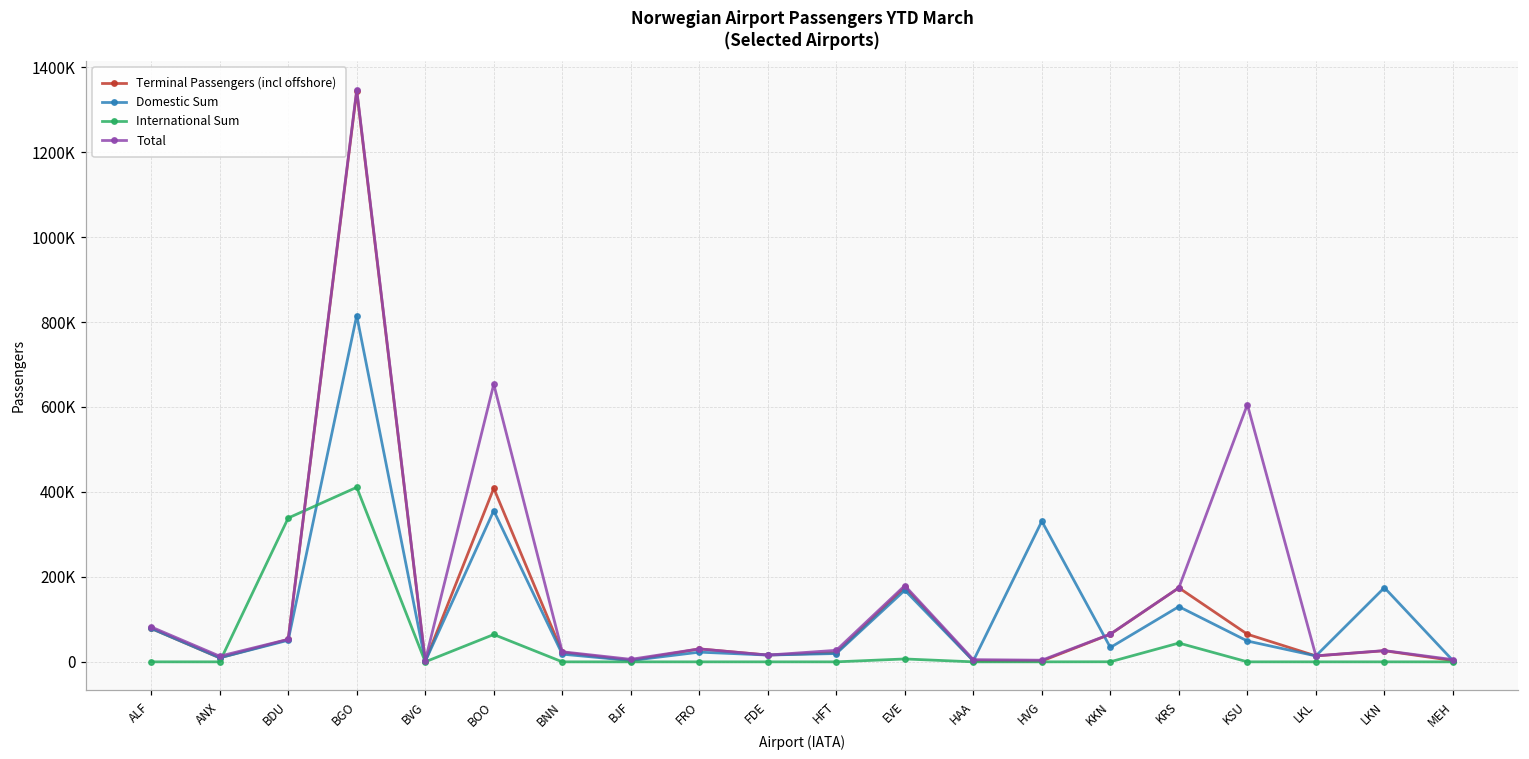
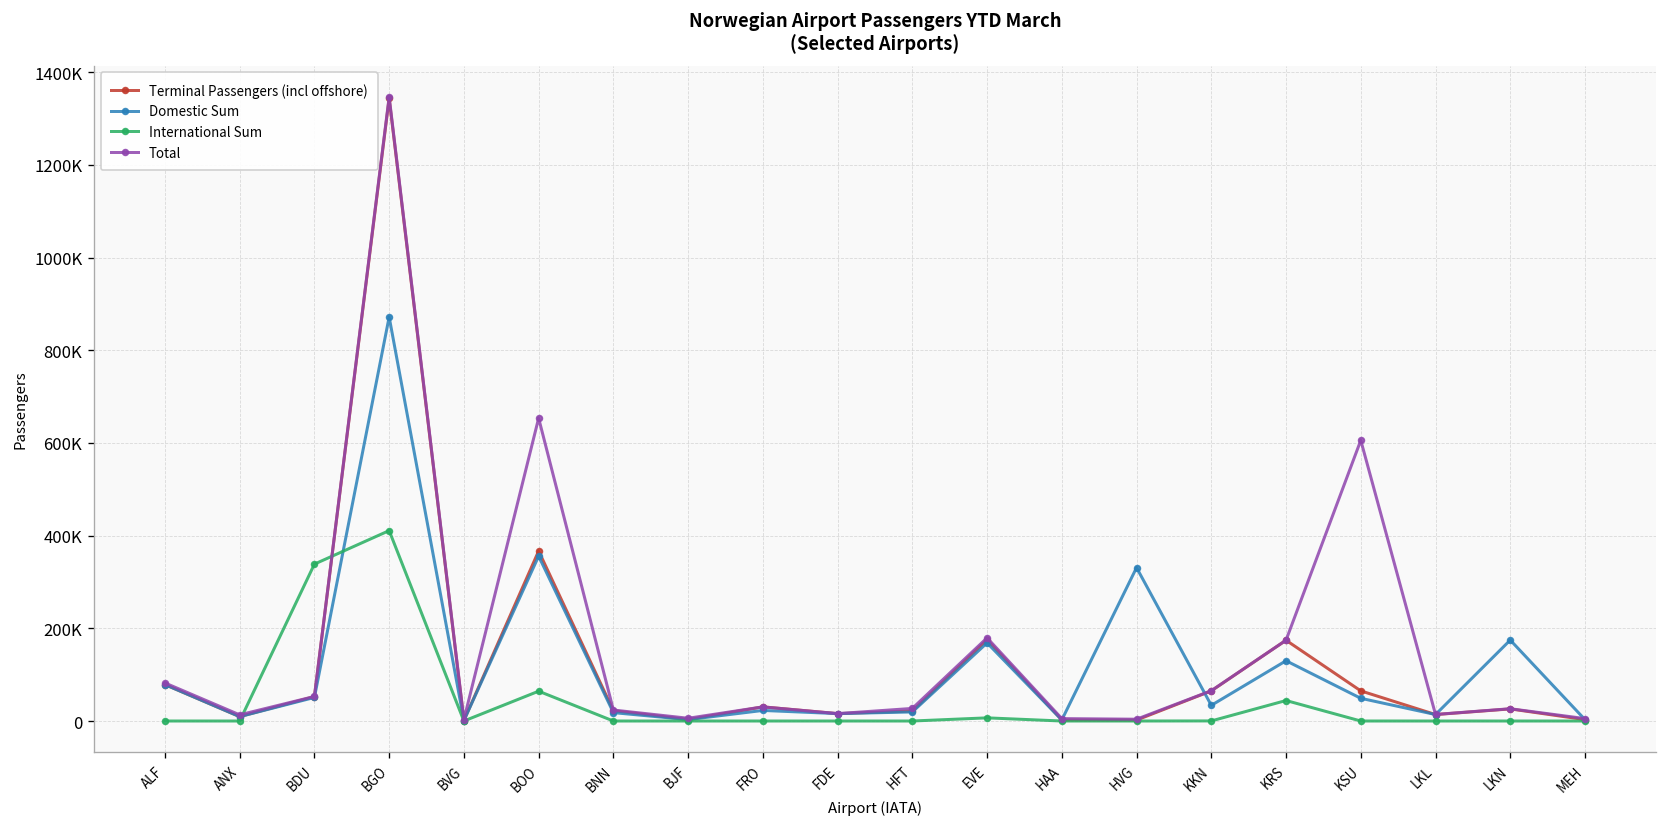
  {
    "Terminal Passengers (incl offshore)": {
-     "BOO": 410000,
+     "BOO": 370000,
      "KSU": 70000
    },
    "Domestic Sum": {
-     "BGO": 820000,
+     "BGO": 870000,
      "BOO": 360000,
      "FRO": 20000,
      "EVE": 170000,
      "HVG": 330000,
      "KKN": 30000,
      "KRS": 130000,
      "KSU": 50000,
      "LKN": 170000
    },
    "International Sum": {
      "ALF": 0,
      "ANX": 0,
      "BDU": 340000,
      "BGO": 410000,
      "BOO": 60000,
      "BNN": 0,
      "FRO": 0,
      "FDE": 0,
      "HFT": 0,
      "EVE": 10000,
      "KKN": 0,
      "KRS": 40000,
      "KSU": 0,
      "LKL": 0,
      "LKN": 0
    },
    "Total": {
      "BOO": 650000,
      "KSU": 610000
    }
  }
